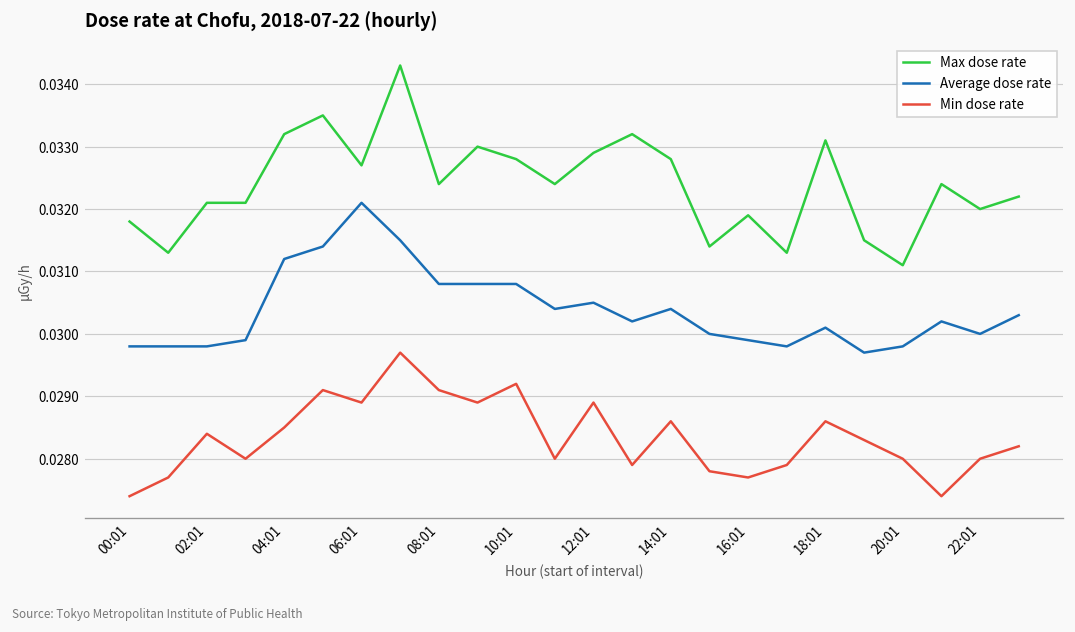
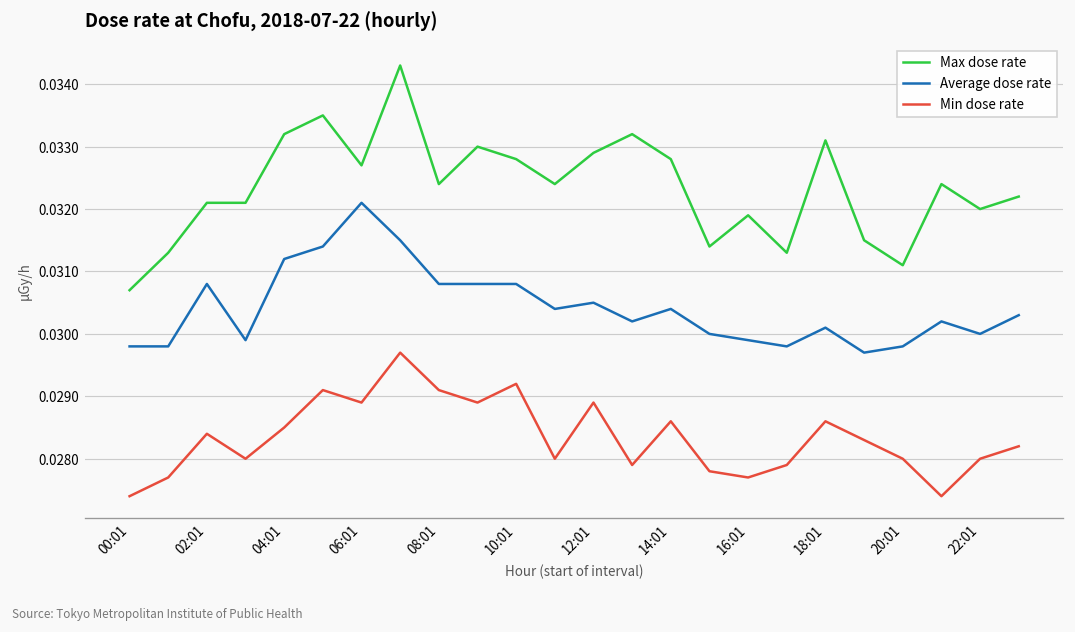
  {
    "Max dose rate": {
-     "00:01": 0.0318,
+     "00:01": 0.0307,
      "02:01": 0.0321,
      "04:01": 0.0332,
      "06:01": 0.0327,
      "08:01": 0.0324,
      "10:01": 0.0328,
      "12:01": 0.0329,
      "14:01": 0.0328,
      "16:01": 0.0319,
      "18:01": 0.0331,
      "20:01": 0.0311,
      "22:01": 0.0320
    },
    "Average dose rate": {
      "00:01": 0.0298,
-     "02:01": 0.0298,
+     "02:01": 0.0308,
      "04:01": 0.0312,
      "06:01": 0.0321,
      "08:01": 0.0308,
      "10:01": 0.0308,
      "12:01": 0.0305,
      "14:01": 0.0304,
      "16:01": 0.0299,
      "18:01": 0.0301,
      "20:01": 0.0298,
      "22:01": 0.0300
    },
    "Min dose rate": {
      "00:01": 0.0274,
      "02:01": 0.0284,
      "04:01": 0.0285,
      "06:01": 0.0289,
      "08:01": 0.0291,
      "10:01": 0.0292,
      "12:01": 0.0289,
      "14:01": 0.0286,
      "16:01": 0.0277,
      "18:01": 0.0286,
      "20:01": 0.0280,
      "22:01": 0.0280
    }
  }
